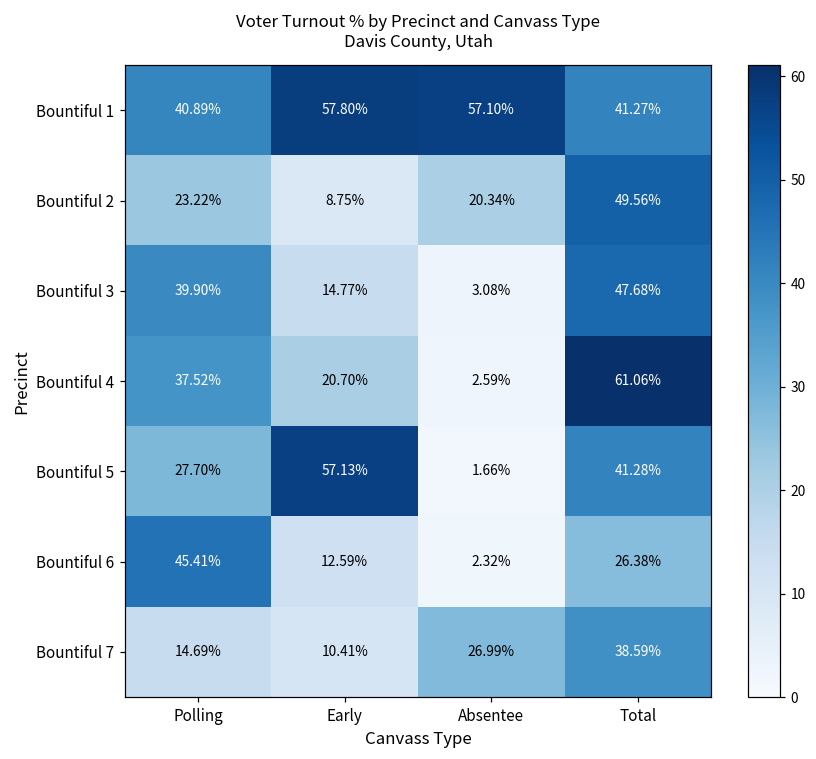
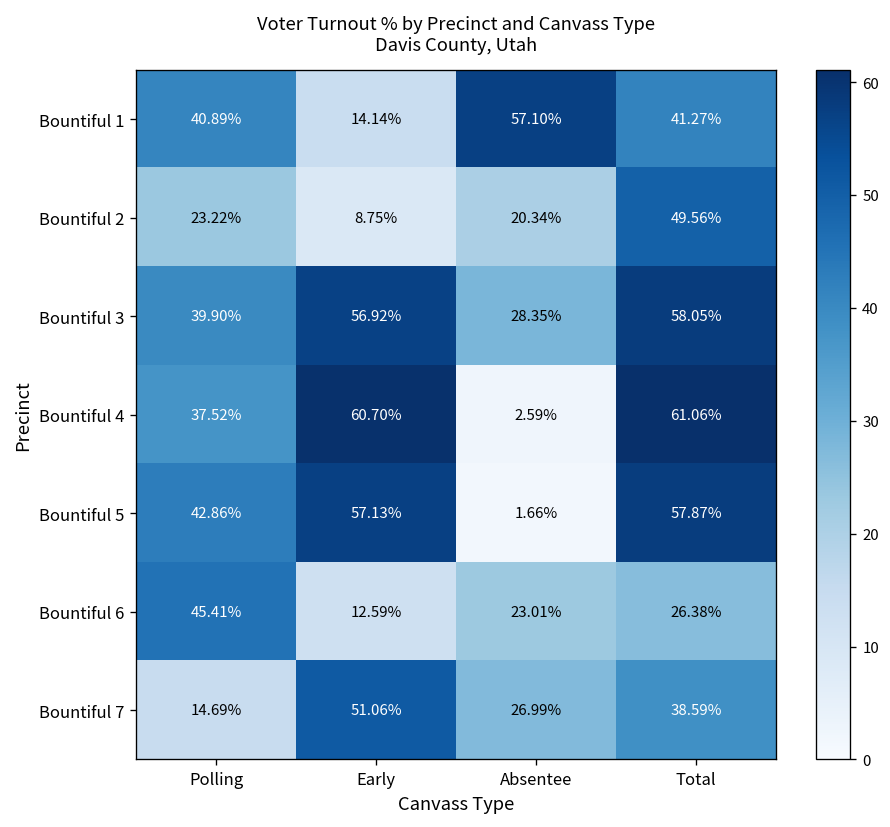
  {
    "Bountiful 1": {
      "Polling": "40.89%",
-     "Early": "57.80%",
+     "Early": "14.14%",
      "Absentee": "57.10%",
      "Total": "41.27%"
    },
    "Bountiful 2": {
      "Polling": "23.22%",
      "Early": "8.75%",
      "Absentee": "20.34%",
      "Total": "49.56%"
    },
    "Bountiful 3": {
      "Polling": "39.90%",
-     "Early": "14.77%",
-     "Absentee": "3.08%",
-     "Total": "47.68%"
+     "Early": "56.92%",
+     "Absentee": "28.35%",
+     "Total": "58.05%"
    },
    "Bountiful 4": {
      "Polling": "37.52%",
-     "Early": "20.70%",
+     "Early": "60.70%",
      "Absentee": "2.59%",
      "Total": "61.06%"
    },
    "Bountiful 5": {
-     "Polling": "27.70%",
+     "Polling": "42.86%",
      "Early": "57.13%",
      "Absentee": "1.66%",
-     "Total": "41.28%"
+     "Total": "57.87%"
    },
    "Bountiful 6": {
      "Polling": "45.41%",
      "Early": "12.59%",
-     "Absentee": "2.32%",
+     "Absentee": "23.01%",
      "Total": "26.38%"
    },
    "Bountiful 7": {
      "Polling": "14.69%",
-     "Early": "10.41%",
+     "Early": "51.06%",
      "Absentee": "26.99%",
      "Total": "38.59%"
    }
  }
